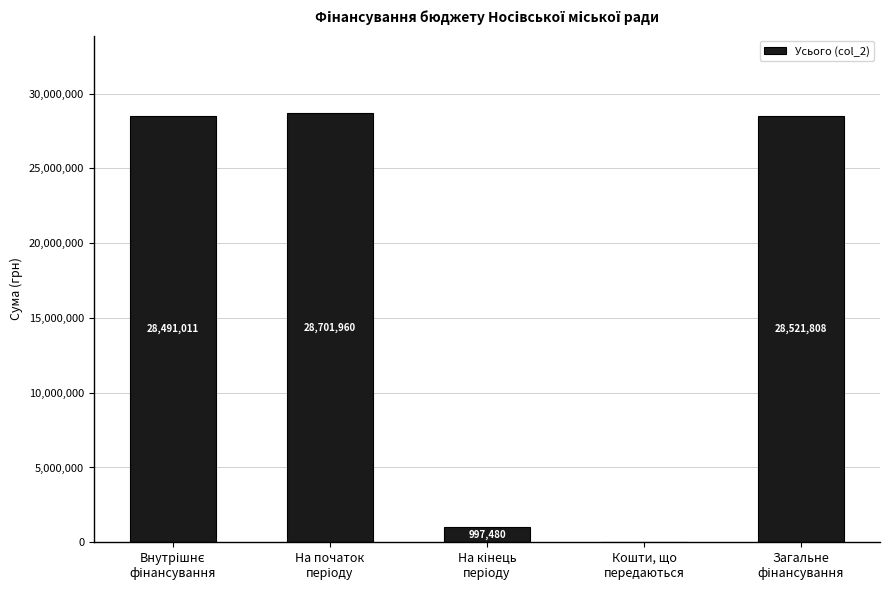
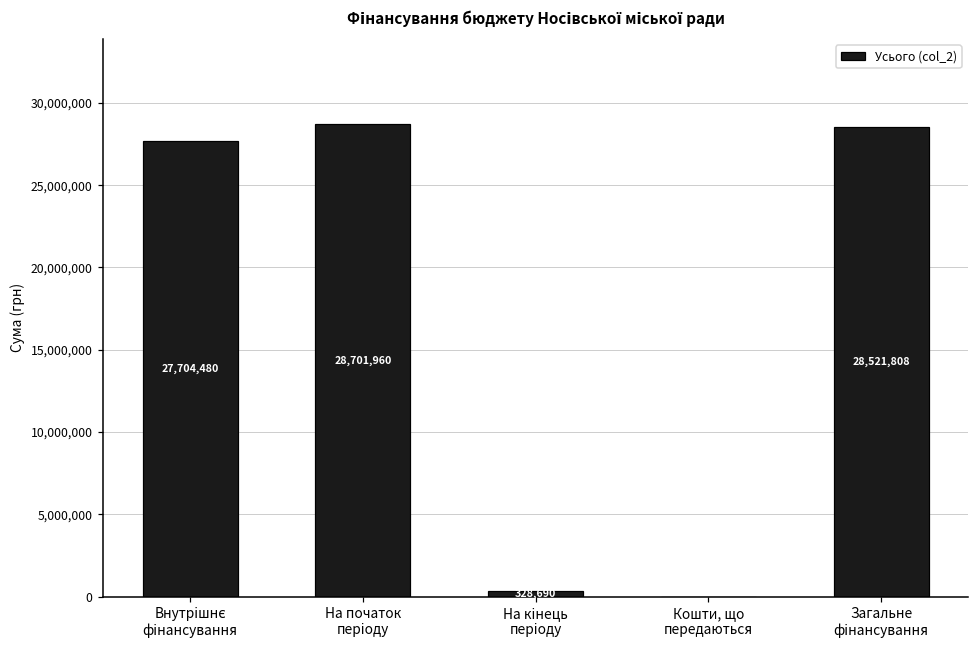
  {
-   "Внутрішнє фінансування": "28,491,011",
+   "Внутрішнє фінансування": "27,704,480",
    "На початок періоду": "28,701,960",
-   "На кінець періоду": "997,480",
+   "На кінець періоду": "328,690",
    "Загальне фінансування": "28,521,808"
  }
